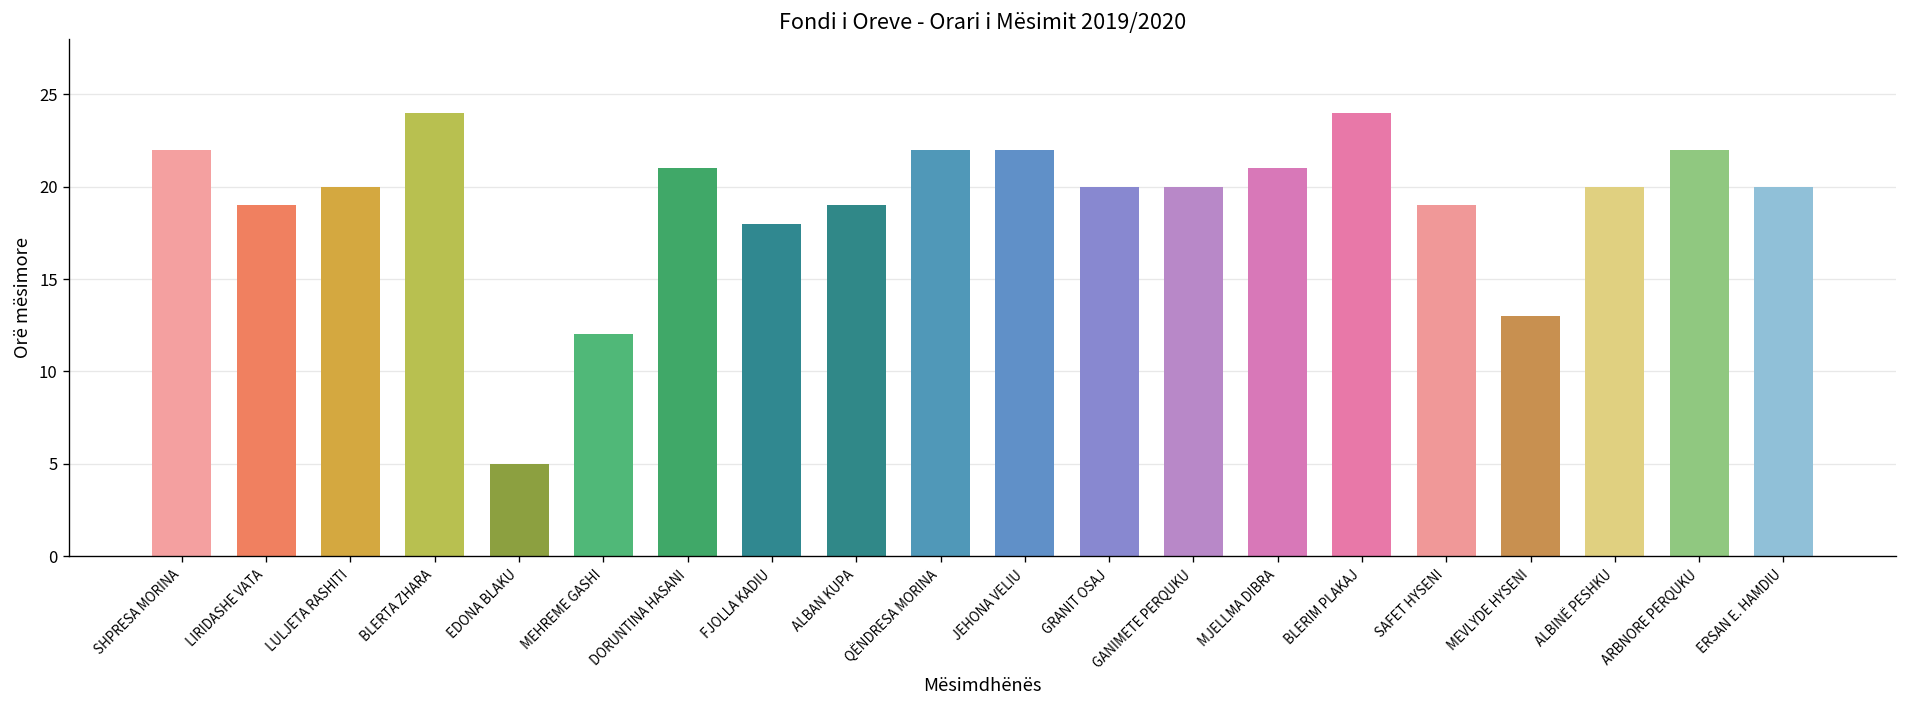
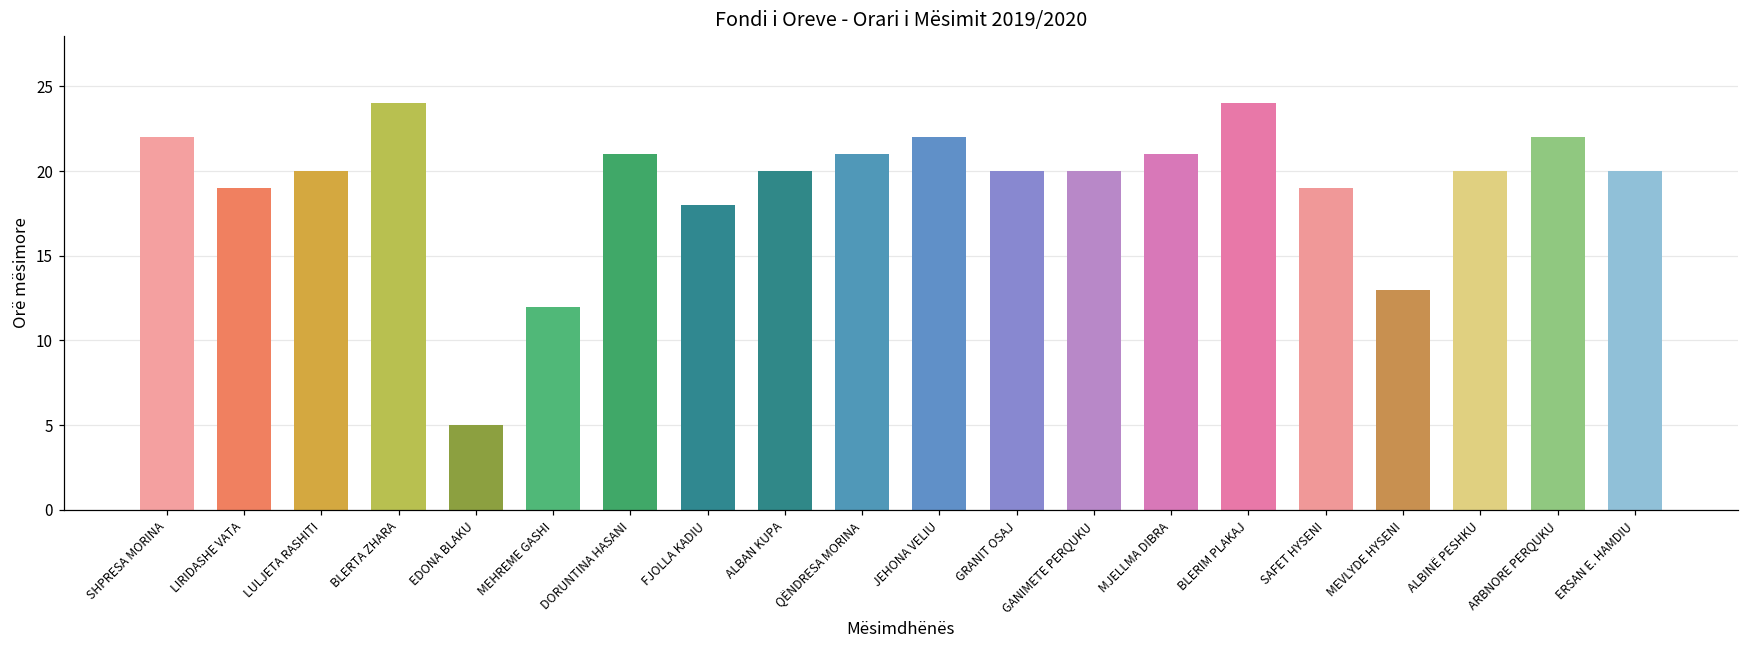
  {
    "SHPRESA MORINA": 22,
    "LIRIDASHE VATA": 19,
    "LULJETA RASHITI": 20,
    "BLERTA ZHARA": 24,
    "EDONA BLAKU": 5,
    "MEHREME GASHI": 12,
    "DORUNTINA HASANI": 21,
    "FJOLLA KADIU": 18,
-   "ALBAN KUPA": 19,
-   "QËNDRESA MORINA": 22,
+   "ALBAN KUPA": 20,
+   "QËNDRESA MORINA": 21,
    "JEHONA VELIU": 22,
    "GRANIT OSAJ": 20,
    "GANIMETE PERQUKU": 20,
    "MJELLMA DIBRA": 21,
    "BLERIM PLAKAJ": 24,
    "SAFET HYSENI": 19,
    "MEVLYDE HYSENI": 13,
    "ALBINË PESHKU": 20,
    "ARBNORE PERQUKU": 22,
    "ERSAN E. HAMDIU": 20
  }
